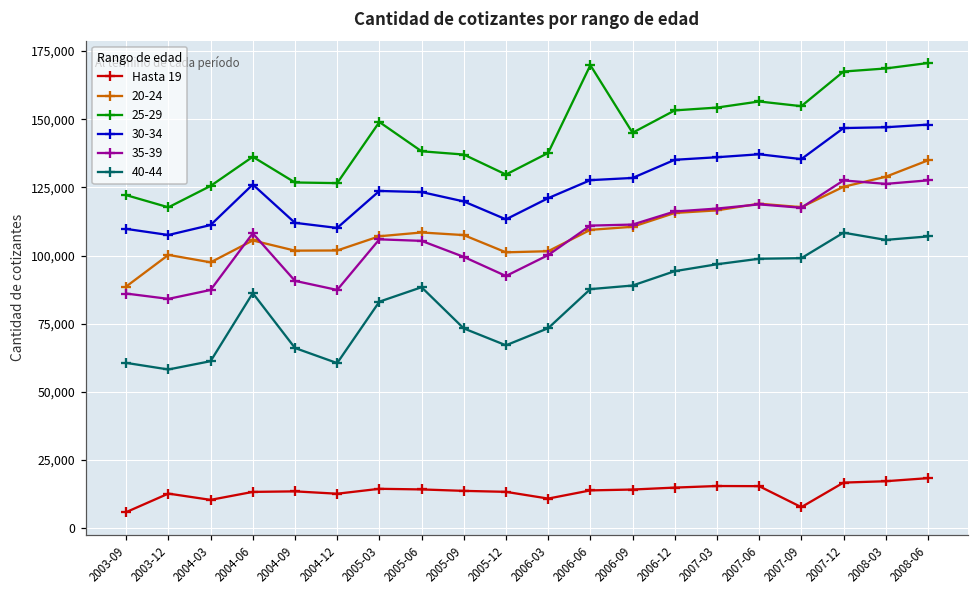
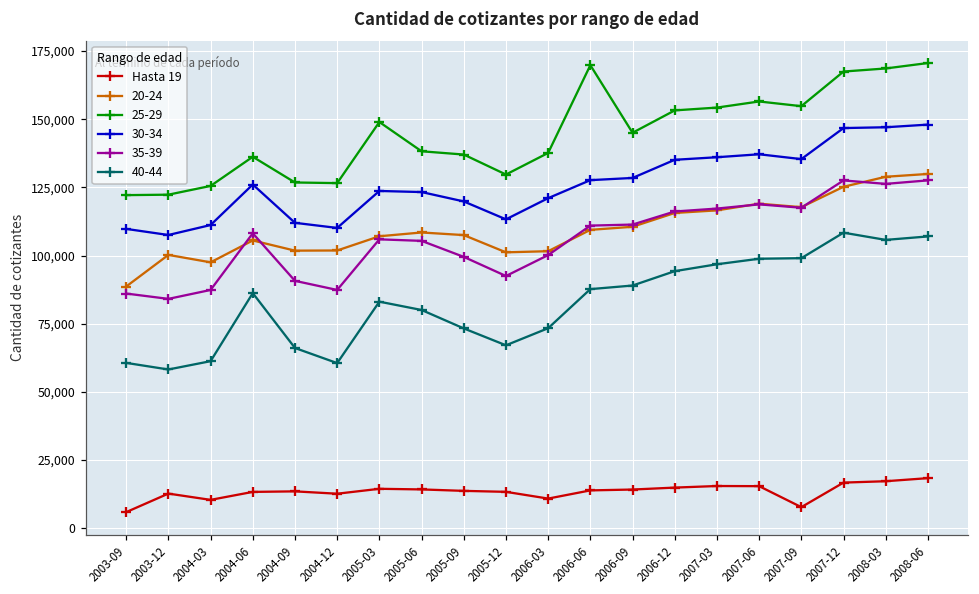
  {
    "Hasta 19": {
      "2003-09": "6,000",
      "2003-12": "13,000",
      "2004-03": "10,000",
      "2004-06": "13,000",
      "2004-09": "14,000",
      "2004-12": "13,000",
      "2005-03": "14,000",
      "2005-06": "14,000",
      "2005-09": "14,000",
      "2005-12": "13,000",
      "2006-03": "11,000",
      "2006-06": "14,000",
      "2006-09": "14,000",
      "2006-12": "15,000",
      "2007-03": "16,000",
      "2007-06": "15,000",
      "2007-09": "8,000",
      "2007-12": "17,000",
      "2008-03": "17,000",
      "2008-06": "18,000"
    },
    "20-24": {
      "2003-09": "89,000",
      "2003-12": "100,000",
      "2004-03": "98,000",
      "2004-06": "106,000",
      "2004-09": "102,000",
      "2004-12": "102,000",
      "2005-03": "107,000",
      "2005-06": "108,000",
      "2005-09": "108,000",
      "2005-12": "101,000",
      "2006-03": "102,000",
      "2006-06": "109,000",
      "2007-12": "125,000",
      "2008-03": "129,000",
-     "2008-06": "135,000"
+     "2008-06": "130,000"
    },
    "25-29": {
      "2003-09": "122,000",
-     "2003-12": "118,000",
+     "2003-12": "122,000",
      "2004-03": "126,000",
      "2004-06": "136,000",
      "2004-09": "127,000",
      "2004-12": "127,000",
      "2005-03": "149,000",
      "2005-06": "138,000",
      "2005-09": "137,000",
      "2005-12": "130,000",
      "2006-03": "138,000",
      "2006-06": "170,000",
      "2006-09": "145,000",
      "2006-12": "153,000",
      "2007-03": "154,000",
      "2007-06": "157,000",
      "2007-09": "155,000",
      "2007-12": "167,000",
      "2008-03": "169,000",
      "2008-06": "171,000"
    },
    "30-34": {
      "2003-09": "110,000",
      "2003-12": "108,000",
      "2004-03": "111,000",
      "2004-06": "126,000",
      "2004-09": "112,000",
      "2004-12": "110,000",
      "2005-03": "124,000",
      "2005-06": "123,000",
      "2005-09": "120,000",
      "2005-12": "113,000",
      "2006-03": "121,000",
      "2006-06": "128,000",
      "2006-09": "128,000",
      "2006-12": "135,000",
      "2007-03": "136,000",
      "2007-06": "137,000",
      "2007-09": "135,000",
      "2007-12": "147,000",
      "2008-03": "147,000",
      "2008-06": "148,000"
    },
    "35-39": {
      "2003-09": "86,000",
      "2003-12": "84,000",
      "2004-03": "87,000",
      "2004-06": "108,000",
      "2004-09": "91,000",
      "2004-12": "87,000",
      "2005-03": "106,000",
      "2005-06": "105,000",
      "2005-09": "100,000",
      "2005-12": "93,000",
      "2006-03": "100,000",
      "2006-06": "111,000",
      "2007-12": "128,000",
      "2008-03": "126,000",
      "2008-06": "128,000"
    },
    "40-44": {
      "2003-09": "61,000",
      "2003-12": "58,000",
      "2004-03": "61,000",
      "2004-06": "86,000",
      "2004-09": "66,000",
      "2004-12": "61,000",
      "2005-03": "83,000",
-     "2005-06": "88,000",
+     "2005-06": "80,000",
      "2005-09": "73,000",
      "2005-12": "67,000",
      "2006-03": "73,000",
      "2006-06": "88,000",
      "2006-09": "89,000",
      "2006-12": "94,000",
      "2007-03": "97,000",
      "2007-06": "99,000",
      "2007-09": "99,000",
      "2007-12": "108,000",
      "2008-03": "106,000",
      "2008-06": "107,000"
    }
  }
